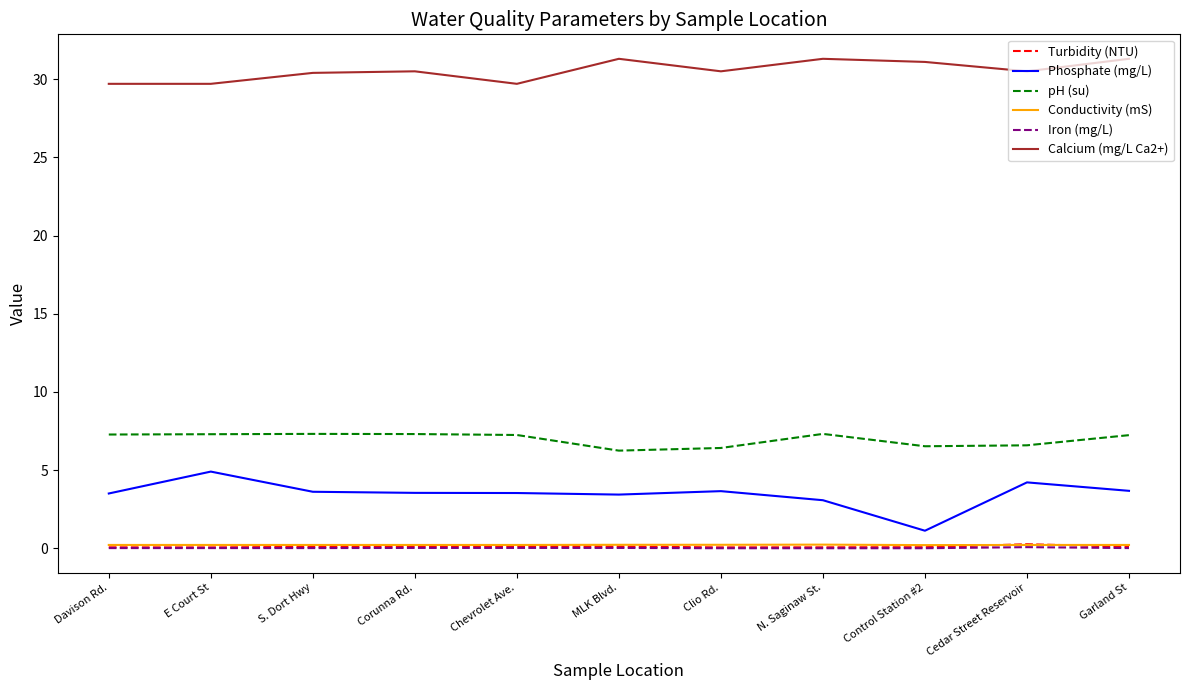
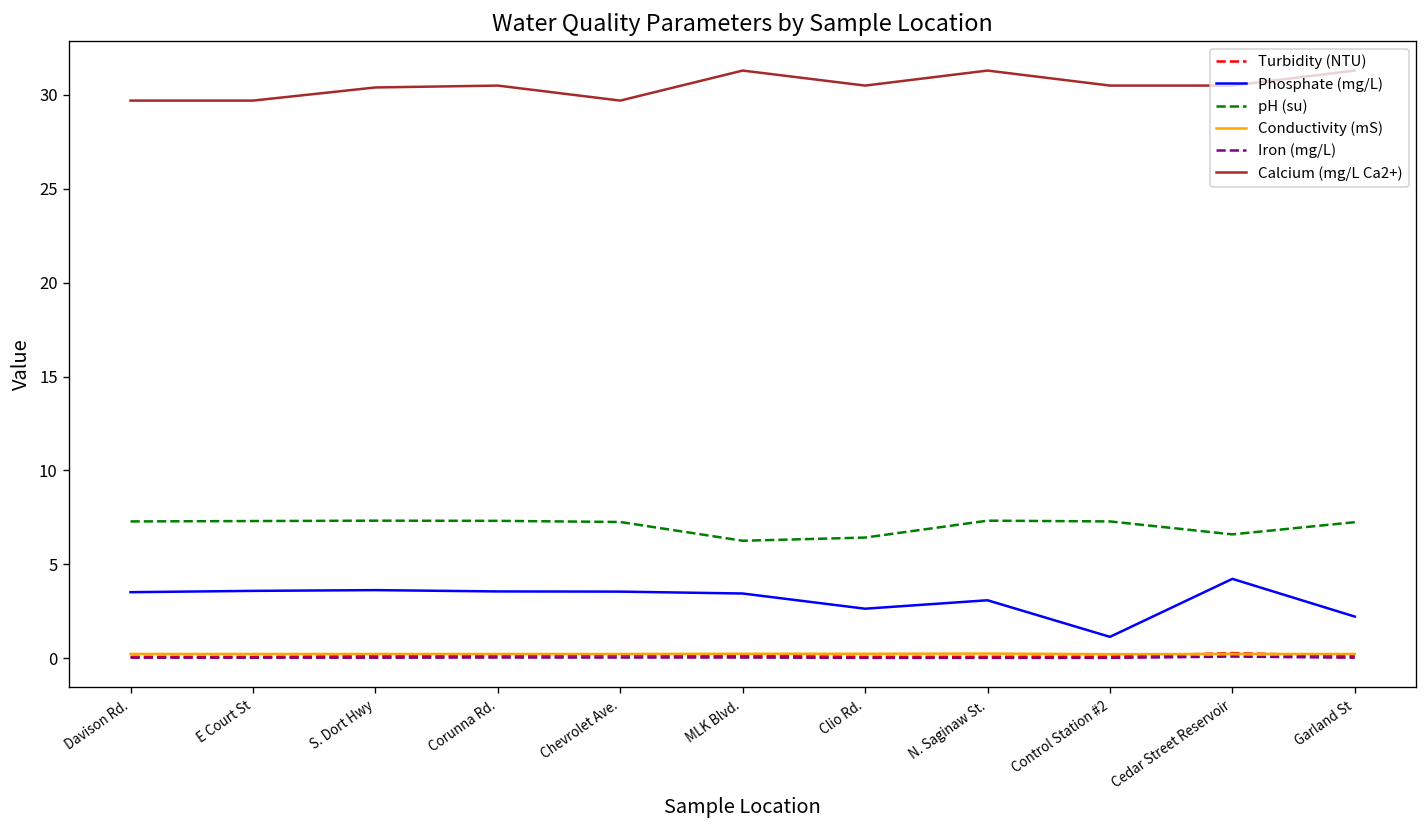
  {
    "Phosphate (mg/L)": {
      "Davison Rd.": 3.5,
-     "E Court St": 4.9,
+     "E Court St": 3.6,
      "S. Dort Hwy": 3.6,
      "Corunna Rd.": 3.6,
      "Chevrolet Ave.": 3.5,
      "MLK Blvd.": 3.4,
-     "Clio Rd.": 3.7,
+     "Clio Rd.": 2.6,
      "N. Saginaw St.": 3.1,
      "Control Station #2": 1.1,
      "Cedar Street Reservoir": 4.2,
-     "Garland St": 3.7
+     "Garland St": 2.2
    },
    "pH (su)": {
      "Davison Rd.": 7.3,
      "E Court St": 7.3,
      "S. Dort Hwy": 7.3,
      "Corunna Rd.": 7.3,
      "Chevrolet Ave.": 7.3,
      "MLK Blvd.": 6.3,
      "Clio Rd.": 6.4,
      "N. Saginaw St.": 7.3,
-     "Control Station #2": 6.5,
+     "Control Station #2": 7.3,
      "Cedar Street Reservoir": 6.6,
      "Garland St": 7.2
    },
    "Conductivity (mS)": {
      "Clio Rd.": 0.2,
      "N. Saginaw St.": 0.2
    },
    "Calcium (mg/L Ca2+)": {
      "Davison Rd.": 29.7,
      "E Court St": 29.7,
      "S. Dort Hwy": 30.4,
      "Corunna Rd.": 30.5,
      "Chevrolet Ave.": 29.7,
      "MLK Blvd.": 31.3,
      "Clio Rd.": 30.5,
      "N. Saginaw St.": 31.3,
-     "Control Station #2": 31.1
+     "Control Station #2": 30.5
    }
  }
